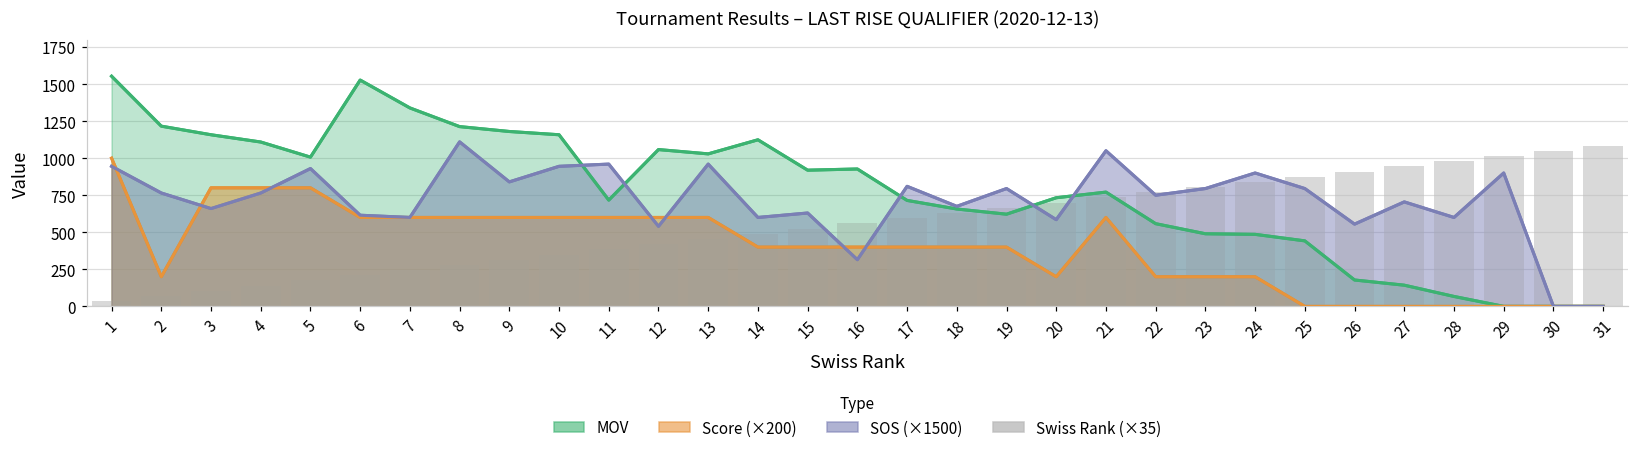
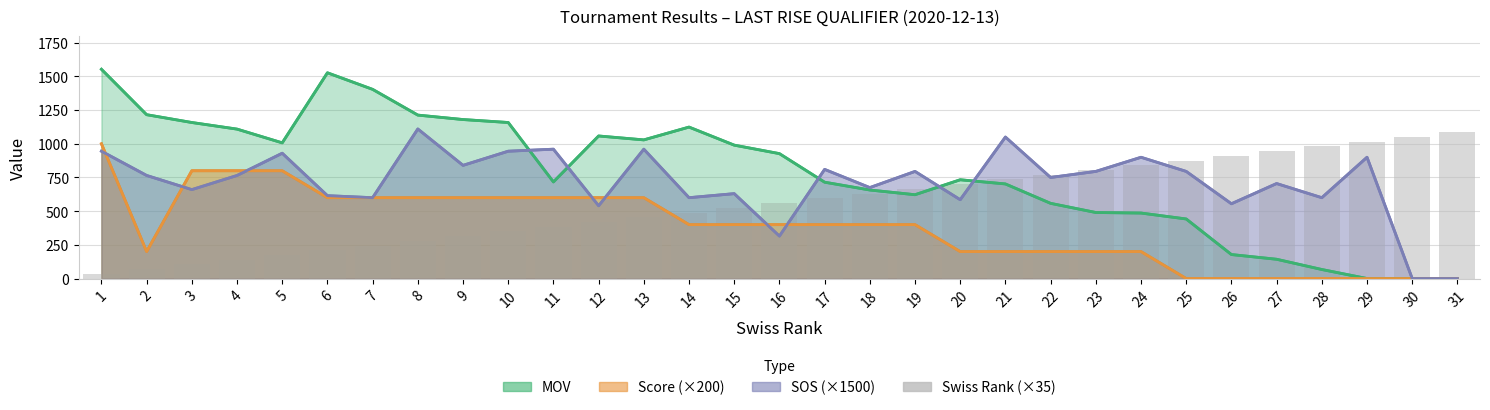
  {
    "MOV": {
      "1": 1550,
      "2": 1220,
      "3": 1160,
      "4": 1110,
      "5": 1010,
      "6": 1530,
-     "7": 1340,
+     "7": 1400,
      "8": 1210,
      "9": 1180,
      "10": 1160,
      "11": 720,
      "12": 1060,
      "13": 1030,
      "14": 1120,
-     "15": 920,
+     "15": 990,
      "16": 930,
      "17": 720,
      "19": 620,
      "20": 730,
-     "21": 770,
+     "21": 700,
      "22": 560,
      "23": 490,
      "24": 490,
      "25": 440,
      "26": 180,
      "27": 140,
      "28": 70
    },
    "Score (×200)": {
      "1": 1000,
      "2": 200,
      "3": 800,
      "4": 800,
      "5": 800,
      "8": 600,
      "9": 600,
      "10": 600,
      "11": 600,
      "12": 600,
      "13": 600,
      "14": 400,
      "15": 400,
      "16": 400,
      "17": 400,
      "18": 400,
      "19": 400,
      "20": 200,
-     "21": 600,
+     "21": 200,
      "22": 200,
      "23": 200,
      "24": 200,
      "25": 0,
      "26": 0,
      "27": 0,
      "28": 0
    },
    "SOS (×1500)": {
      "1": 950,
      "2": 770,
      "3": 660,
      "4": 770,
      "5": 930,
      "8": 1110,
      "9": 840,
      "10": 950,
      "11": 960,
      "12": 540,
      "13": 960,
      "14": 600,
      "15": 630,
      "16": 320,
      "17": 810,
      "19": 800,
      "20": 590,
      "21": 1050,
      "22": 750,
      "23": 800,
      "24": 900,
      "25": 800,
      "26": 560,
      "27": 710,
      "28": 600,
      "29": 900
    }
  }
